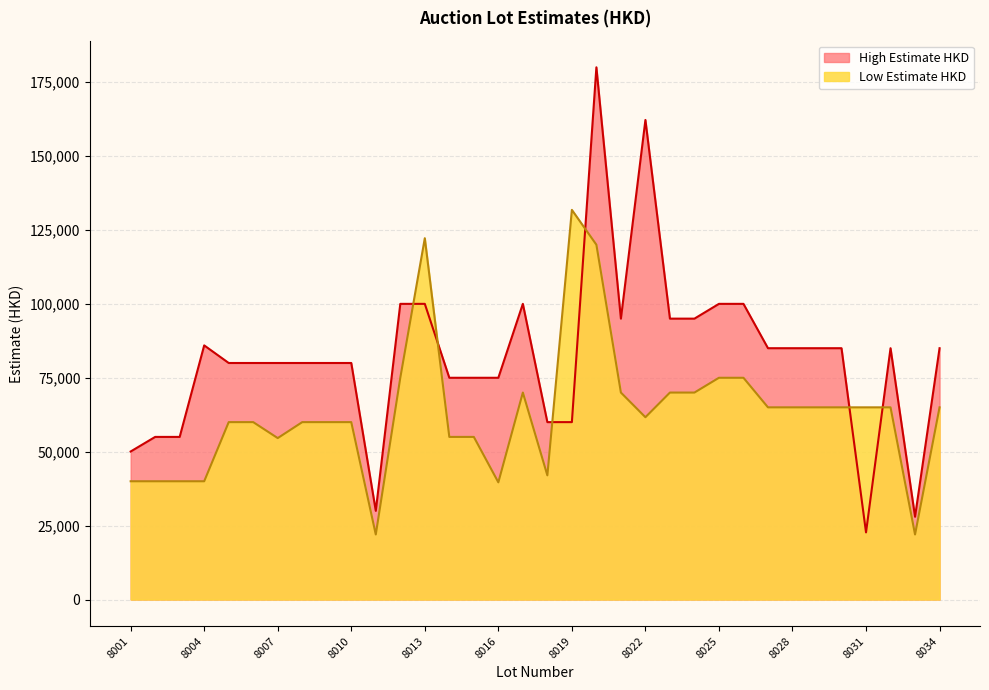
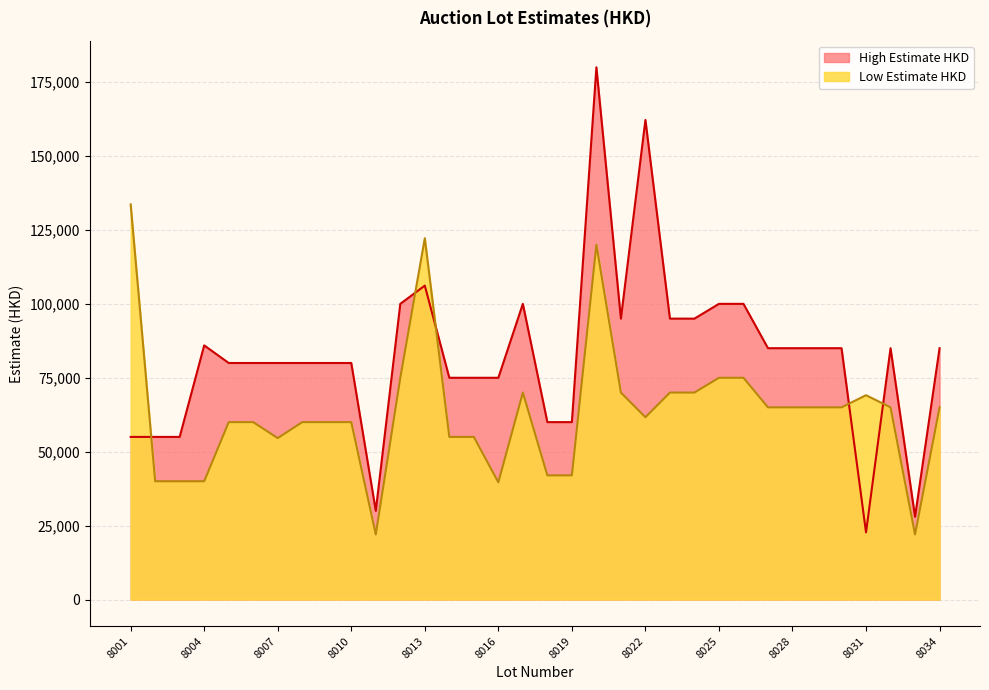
  {
    "High Estimate HKD": {
-     "8001": "50,000",
+     "8001": "55,000",
      "8004": "86,000",
      "8007": "80,000",
      "8010": "80,000",
-     "8013": "100,000",
+     "8013": "106,000",
      "8016": "75,000",
      "8019": "60,000",
      "8022": "162,000",
      "8025": "100,000",
      "8028": "85,000",
      "8031": "23,000",
      "8034": "85,000"
    },
    "Low Estimate HKD": {
-     "8001": "40,000",
+     "8001": "134,000",
      "8004": "40,000",
      "8007": "55,000",
      "8010": "60,000",
      "8013": "122,000",
      "8016": "40,000",
-     "8019": "132,000",
+     "8019": "42,000",
      "8022": "62,000",
      "8025": "75,000",
      "8028": "65,000",
-     "8031": "65,000",
+     "8031": "69,000",
      "8034": "65,000"
    }
  }
